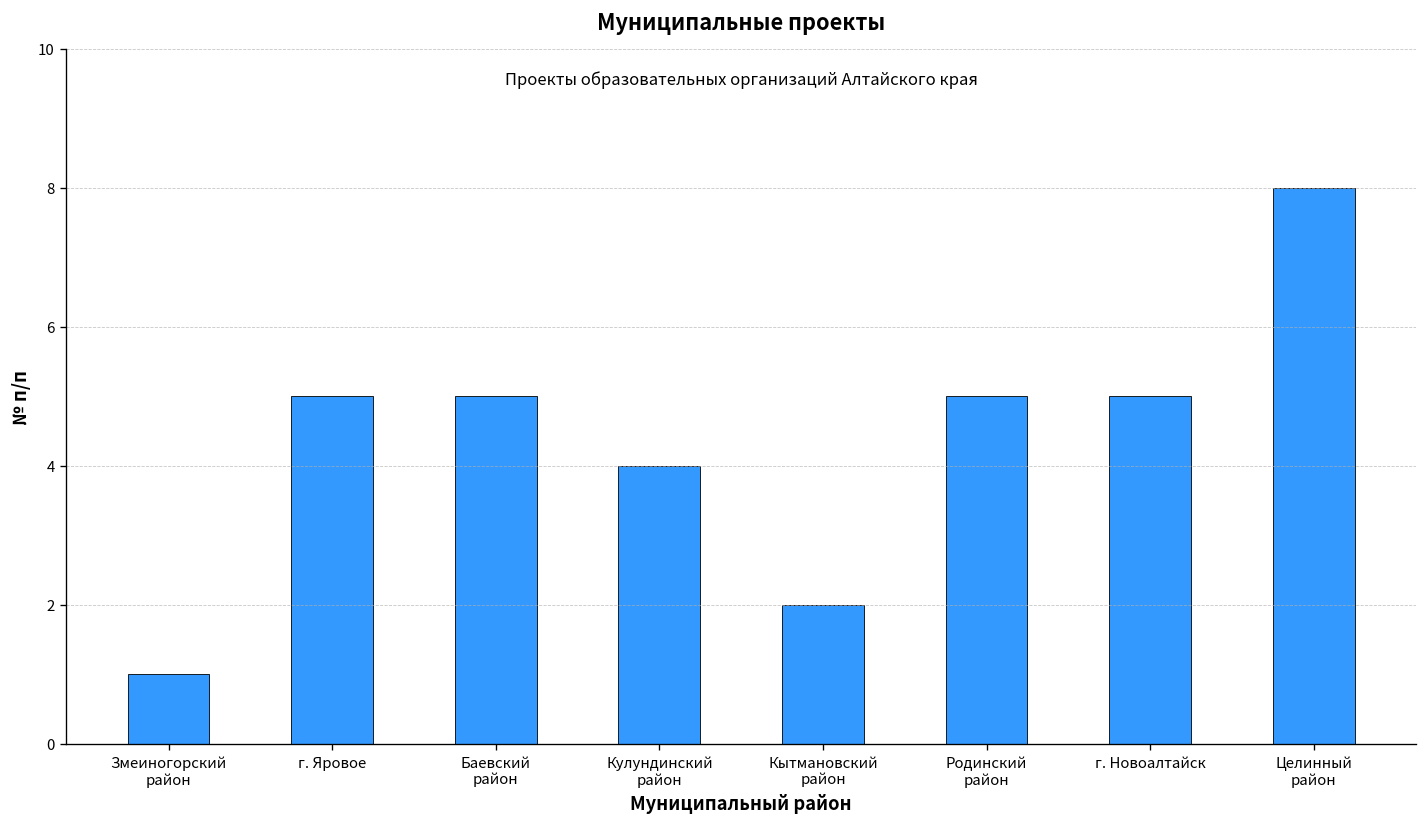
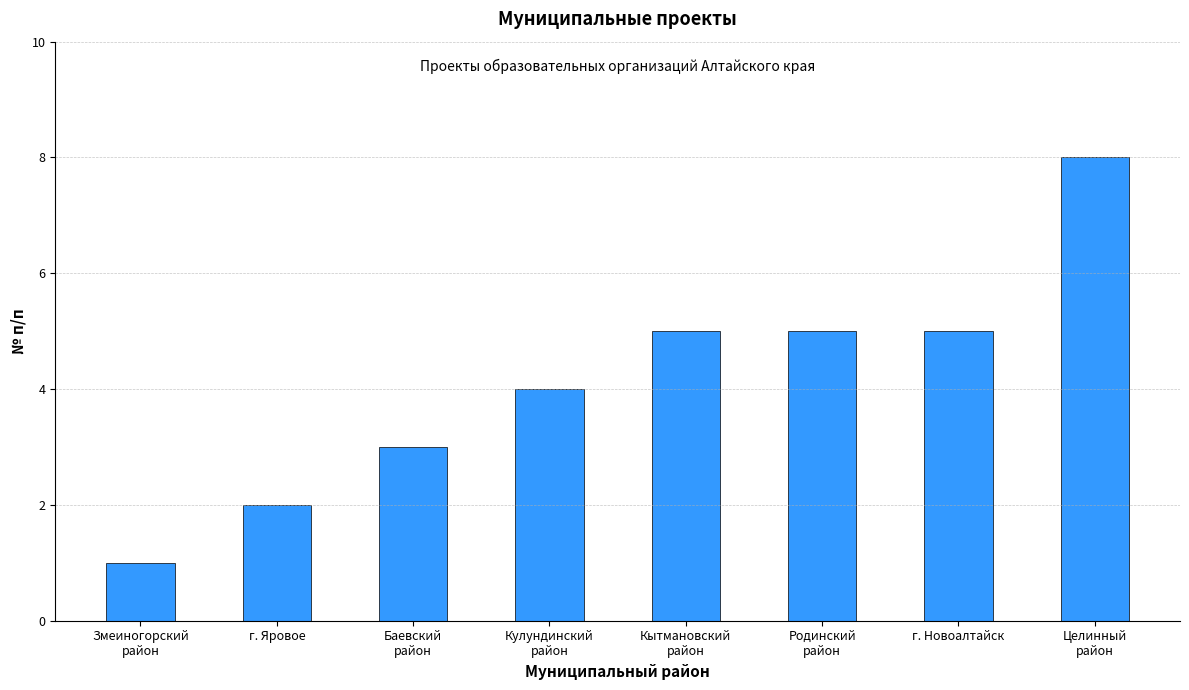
  {
    "Змеиногорский район": 1,
-   "г. Яровое": 5,
-   "Баевский район": 5,
+   "г. Яровое": 2,
+   "Баевский район": 3,
    "Кулундинский район": 4,
-   "Кытмановский район": 2,
+   "Кытмановский район": 5,
    "Родинский район": 5,
    "г. Новоалтайск": 5,
    "Целинный район": 8
  }
